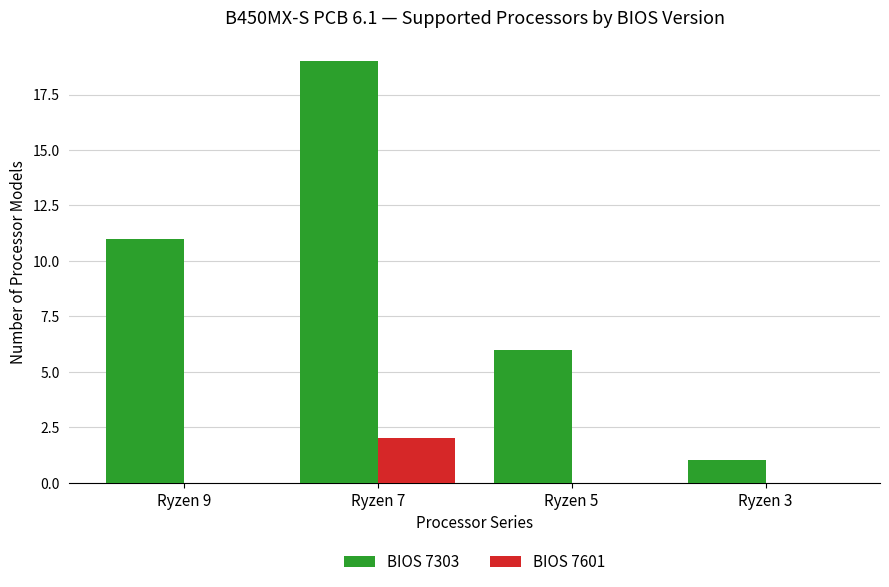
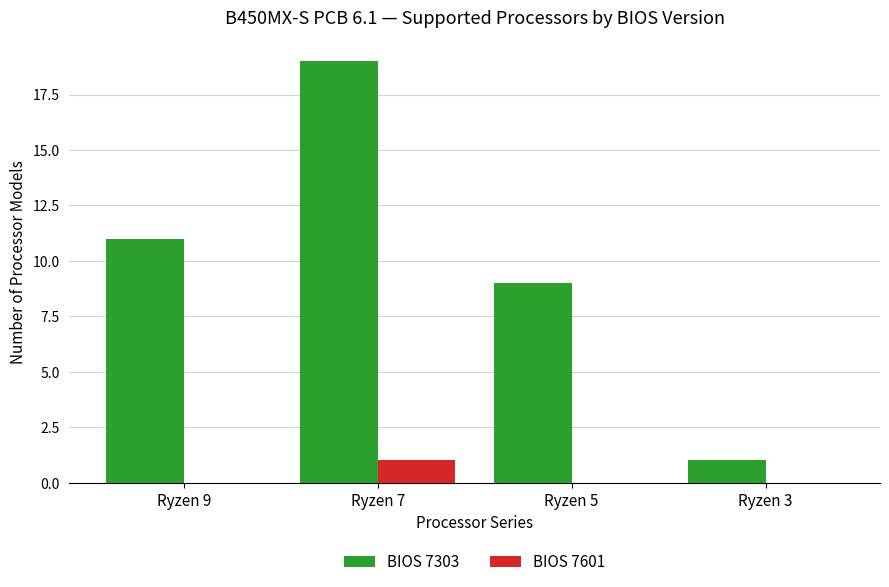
  {
    "BIOS 7303": {
      "Ryzen 9": 11,
      "Ryzen 7": 19,
-     "Ryzen 5": 6,
+     "Ryzen 5": 9,
      "Ryzen 3": 1
    },
    "BIOS 7601": {
      "Ryzen 9": 0,
-     "Ryzen 7": 2,
+     "Ryzen 7": 1,
      "Ryzen 5": 0,
      "Ryzen 3": 0
    }
  }
